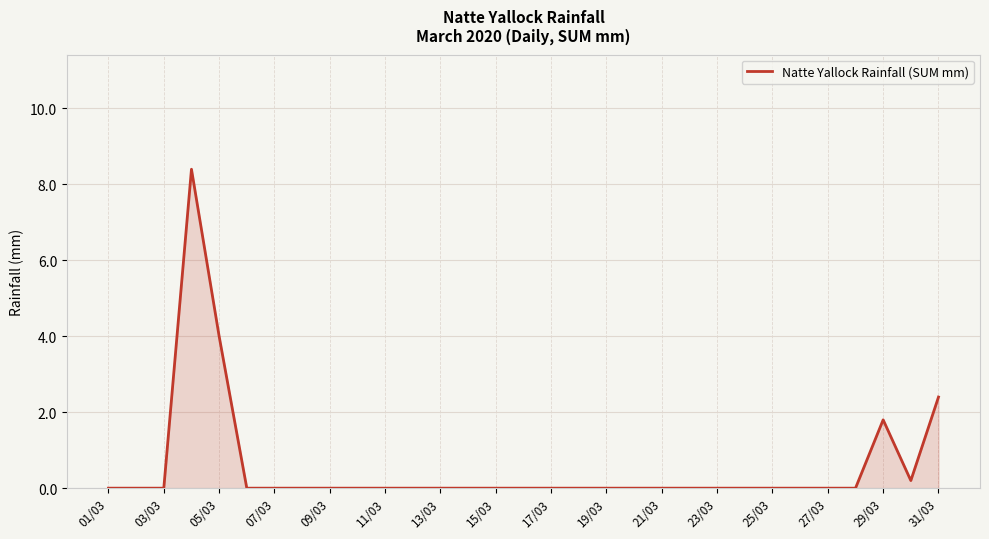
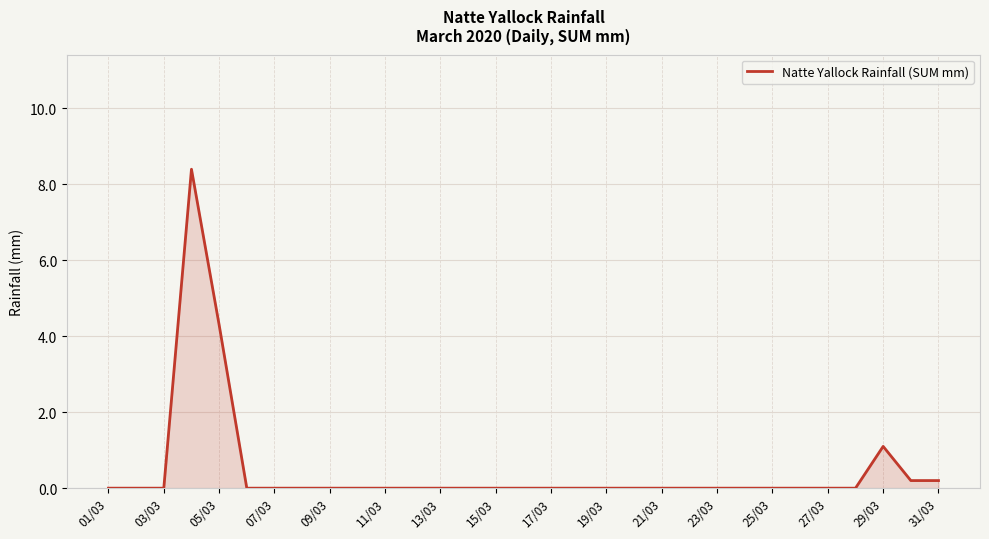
  {
    "01/03": 0.0,
    "03/03": 0.0,
-   "05/03": 4.0,
+   "05/03": 4.3,
    "07/03": 0.0,
    "09/03": 0.0,
    "11/03": 0.0,
    "13/03": 0.0,
    "15/03": 0.0,
    "17/03": 0.0,
    "19/03": 0.0,
    "21/03": 0.0,
    "23/03": 0.0,
    "25/03": 0.0,
    "27/03": 0.0,
-   "29/03": 1.8,
-   "31/03": 2.4
+   "29/03": 1.1,
+   "31/03": 0.2
  }
